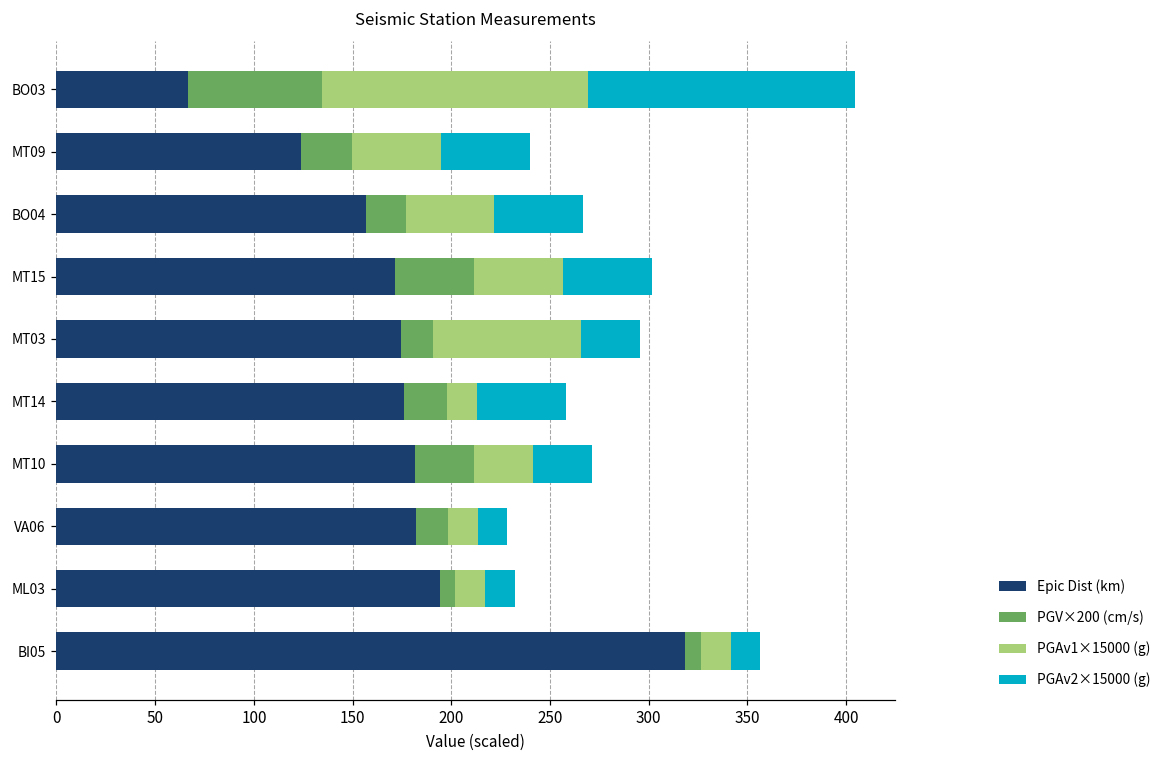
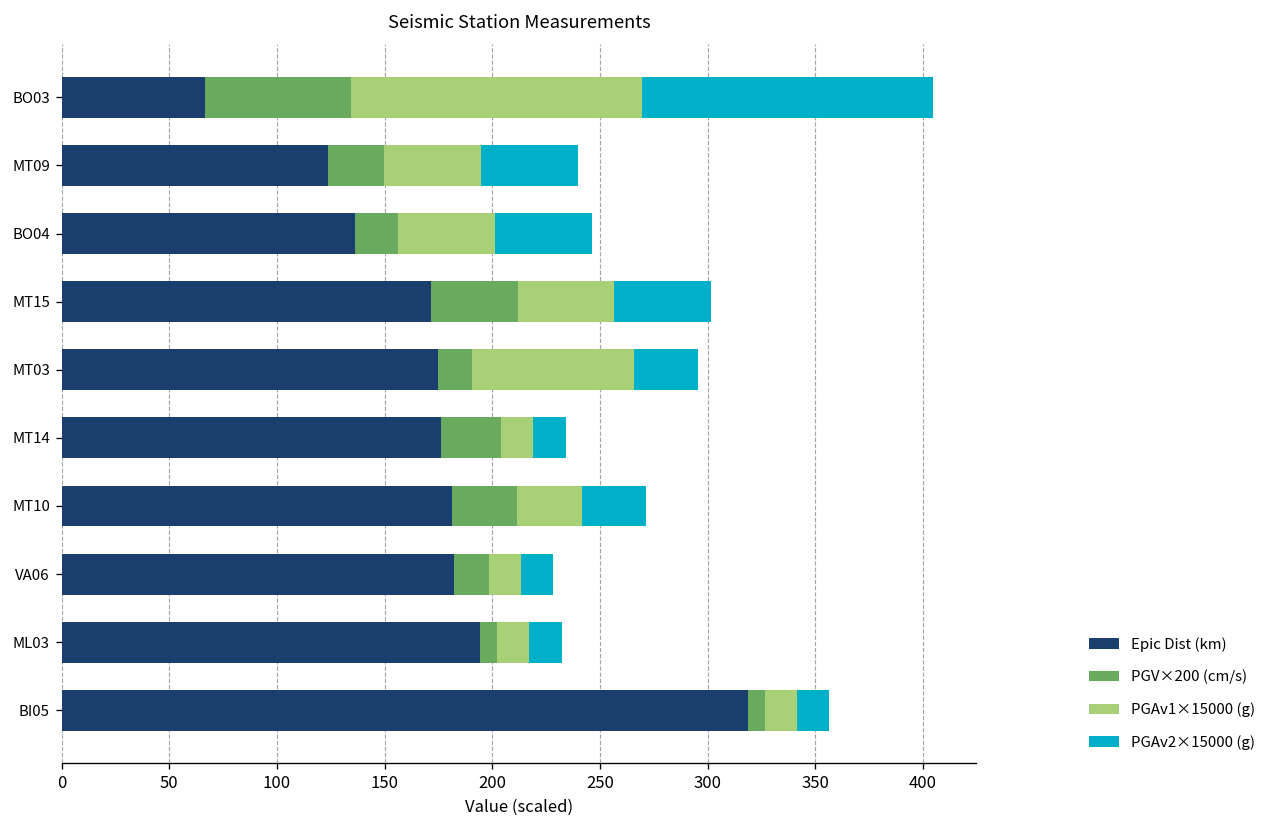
  {
    "Epic Dist (km)": {
      "BO03": 66,
      "MT09": 124,
-     "BO04": 157,
+     "BO04": 136,
      "MT15": 172,
      "MT03": 175,
      "MT14": 176,
      "MT10": 181,
      "VA06": 182,
      "ML03": 194,
      "BI05": 319
    },
    "PGV×200 (cm/s)": {
      "BO03": 68,
      "MT09": 26,
      "BO04": 20,
      "MT15": 40,
      "MT03": 16,
-     "MT14": 22,
+     "MT14": 28,
      "MT10": 30,
      "VA06": 16,
      "ML03": 8,
      "BI05": 8
    },
    "PGAv1×15000 (g)": {
      "BO03": 135,
      "MT09": 45,
      "BO04": 45,
      "MT15": 45,
      "MT03": 75,
      "MT14": 15,
      "MT10": 30,
      "VA06": 15,
      "ML03": 15,
      "BI05": 15
    },
    "PGAv2×15000 (g)": {
      "BO03": 135,
      "MT09": 45,
      "BO04": 45,
      "MT15": 45,
      "MT03": 30,
-     "MT14": 45,
+     "MT14": 15,
      "MT10": 30,
      "VA06": 15,
      "ML03": 15,
      "BI05": 15
    }
  }
